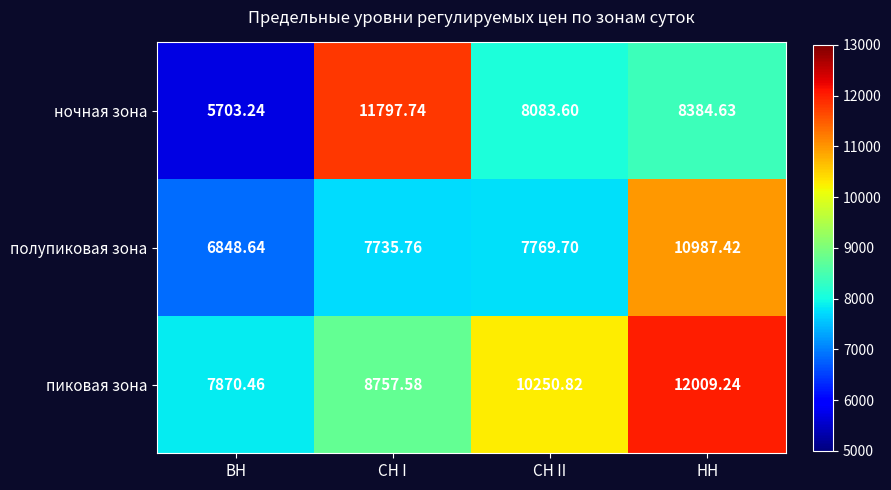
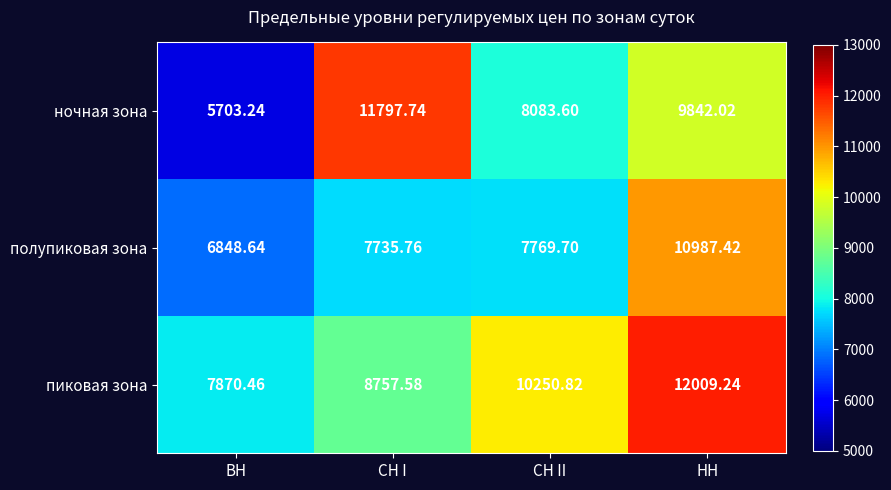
  {
    "ночная зона": {
      "ВН": 5703.24,
      "СН I": 11797.74,
      "СН II": 8083.60,
-     "НН": 8384.63
+     "НН": 9842.02
    },
    "полупиковая зона": {
      "ВН": 6848.64,
      "СН I": 7735.76,
      "СН II": 7769.70,
      "НН": 10987.42
    },
    "пиковая зона": {
      "ВН": 7870.46,
      "СН I": 8757.58,
      "СН II": 10250.82,
      "НН": 12009.24
    }
  }
